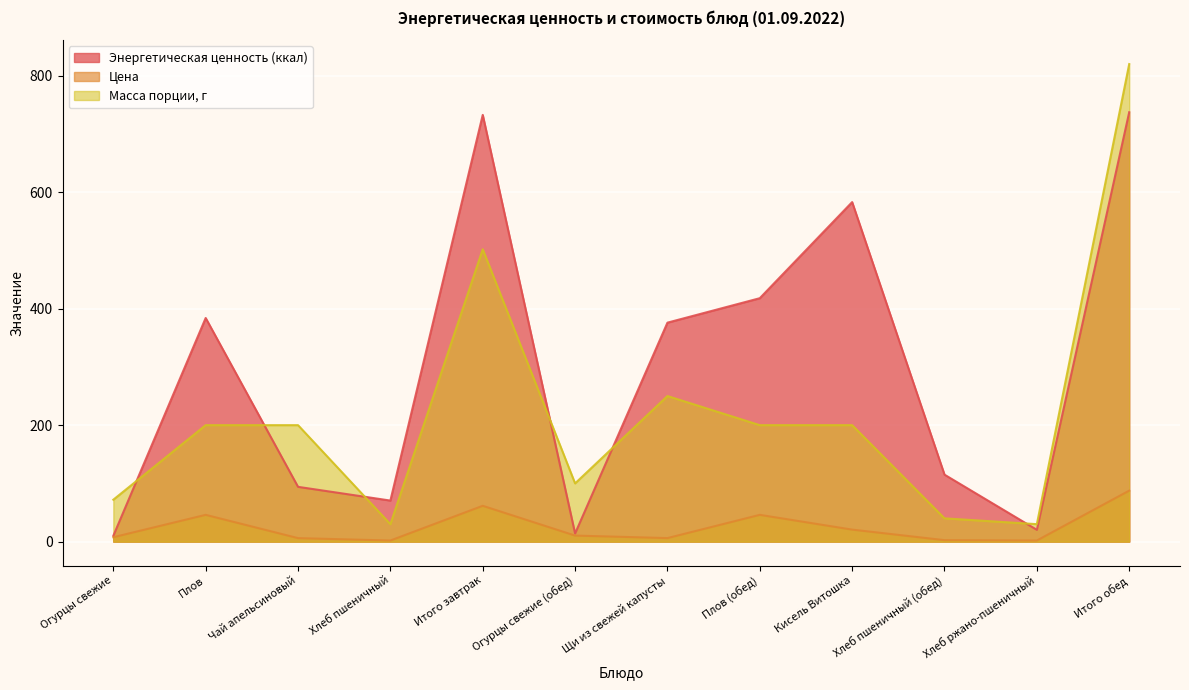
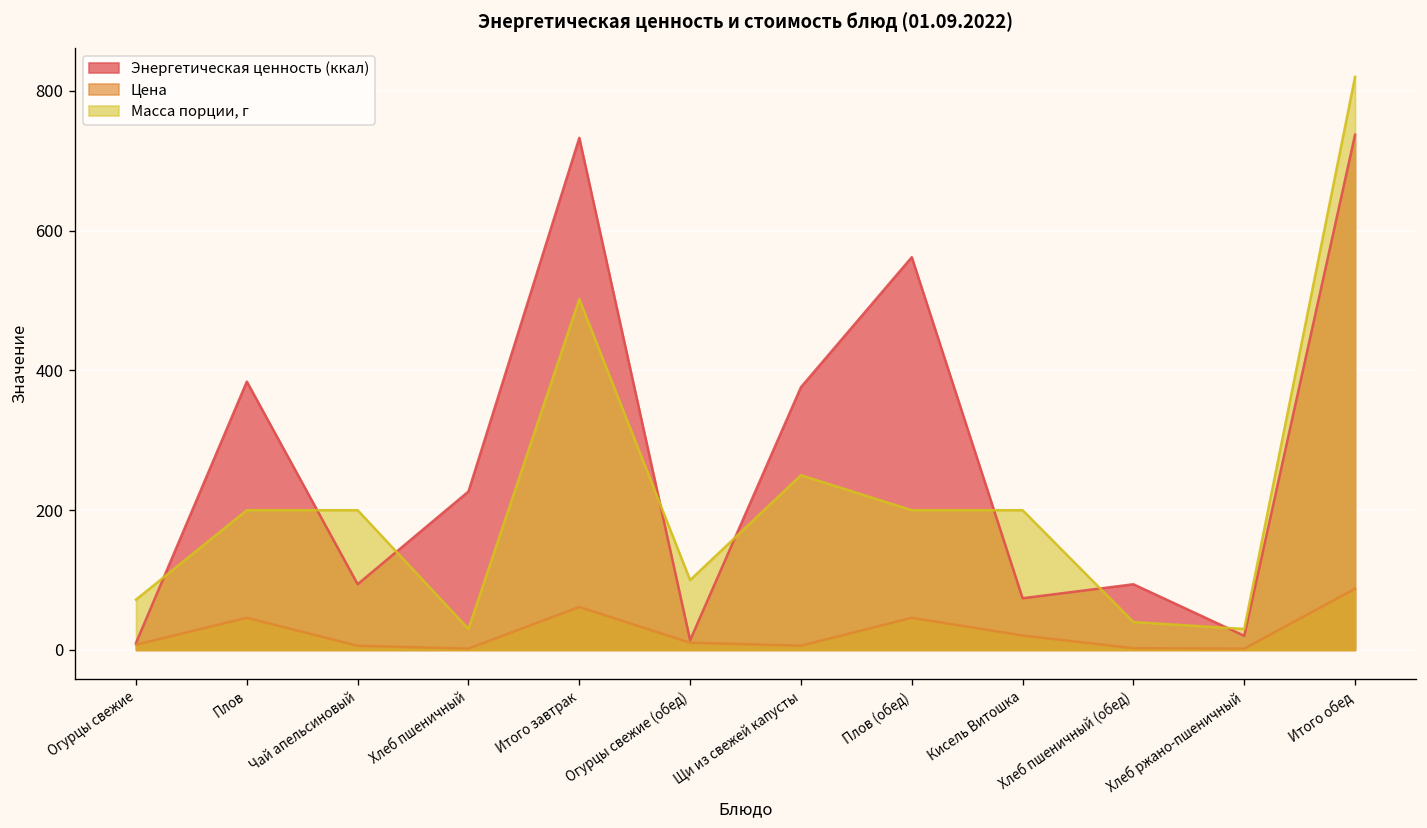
  {
    "Энергетическая ценность (ккал)": {
      "Плов": 380,
      "Чай апельсиновый": 90,
-     "Хлеб пшеничный": 70,
+     "Хлеб пшеничный": 230,
      "Итого завтрак": 730,
      "Щи из свежей капусты": 380,
-     "Плов (обед)": 420,
-     "Кисель Витошка": 580,
-     "Хлеб пшеничный (обед)": 120,
+     "Плов (обед)": 560,
+     "Кисель Витошка": 70,
+     "Хлеб пшеничный (обед)": 90,
      "Хлеб ржано-пшеничный": 20,
      "Итого обед": 740
    }
  }
